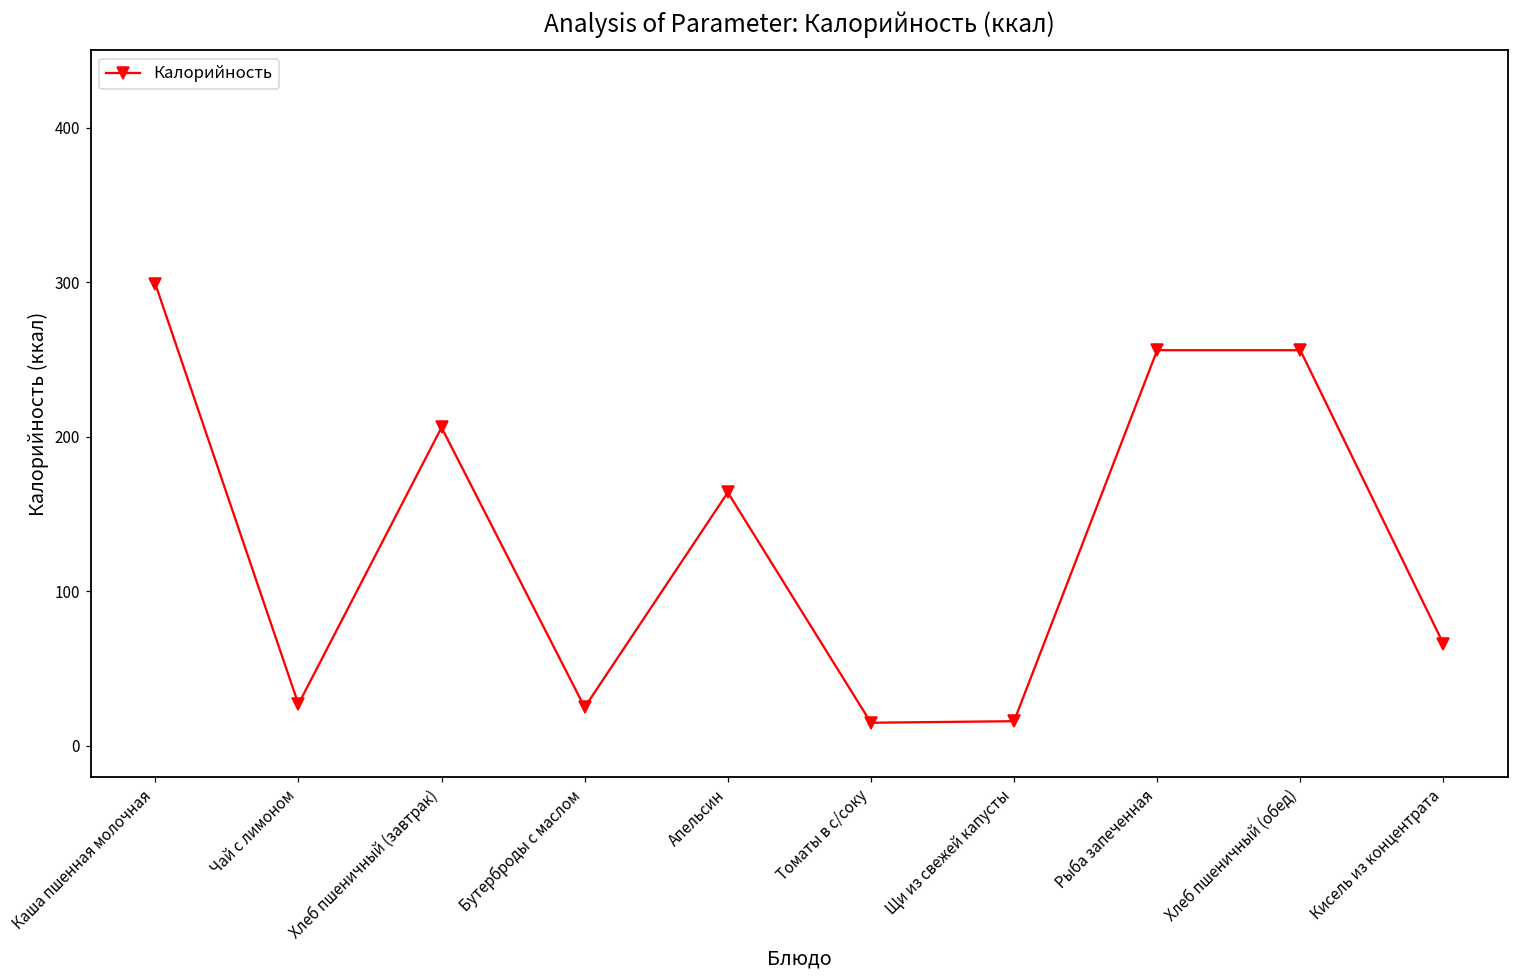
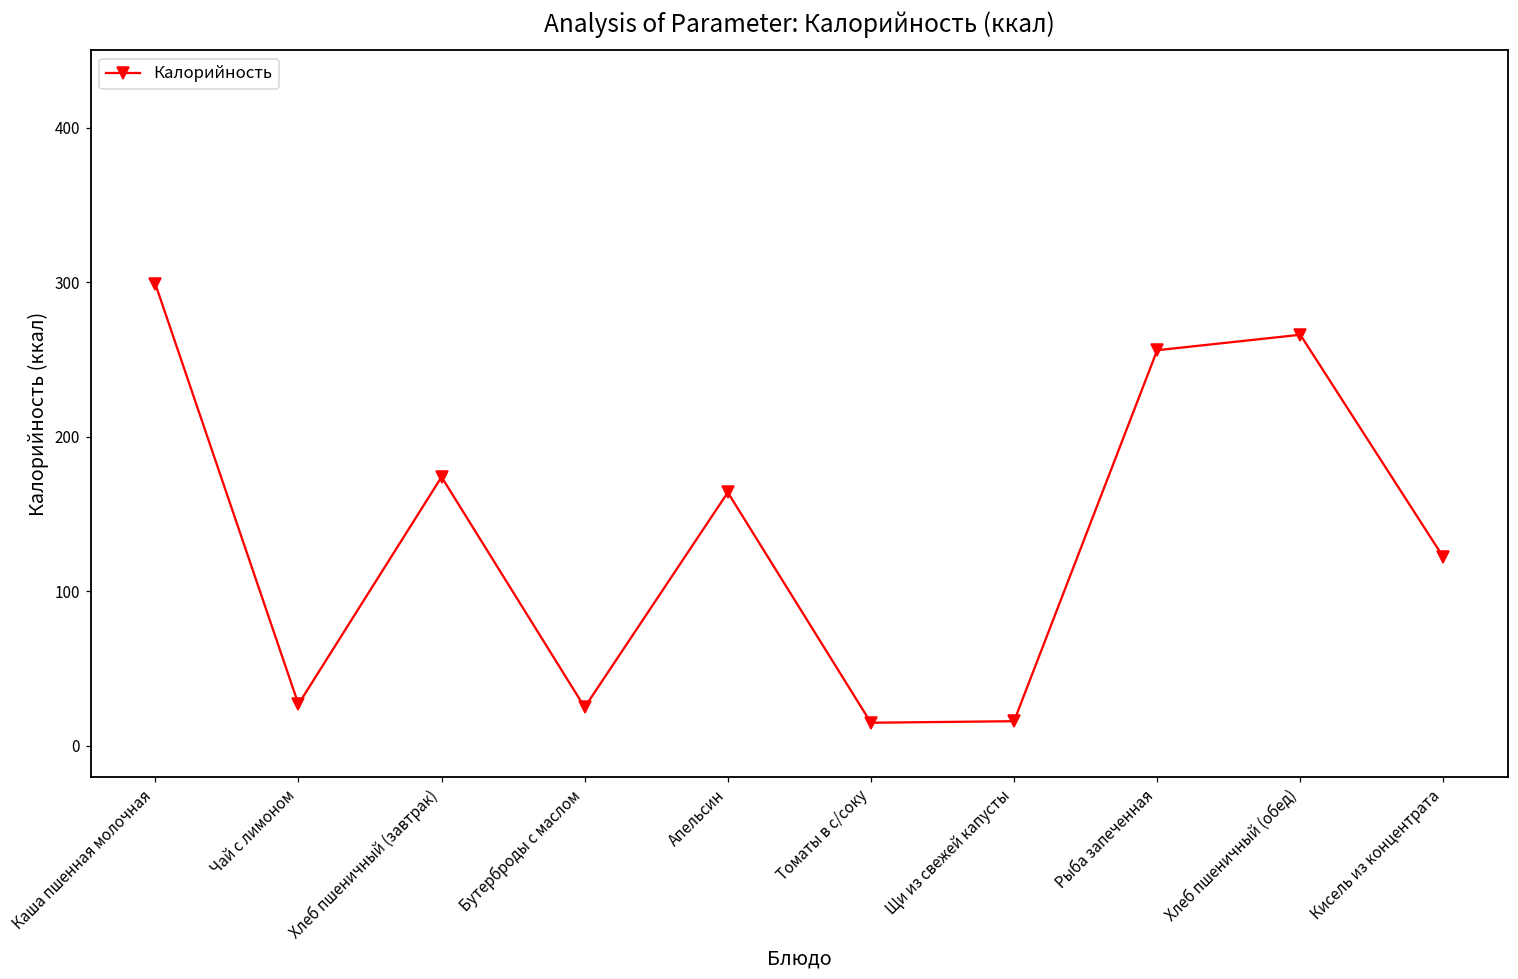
  {
    "Каша пшенная молочная": 299,
    "Чай с лимоном": 27,
-   "Хлеб пшеничный (завтрак)": 206,
+   "Хлеб пшеничный (завтрак)": 174,
    "Бутерброды с маслом": 25,
    "Апельсин": 164,
    "Томаты в с/соку": 15,
    "Щи из свежей капусты": 16,
    "Рыба запеченная": 256,
-   "Хлеб пшеничный (обед)": 256,
-   "Кисель из концентрата": 66
+   "Хлеб пшеничный (обед)": 266,
+   "Кисель из концентрата": 122
  }
